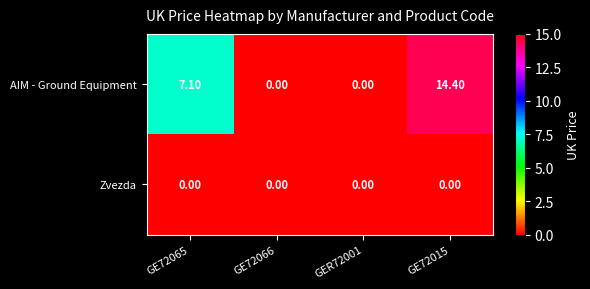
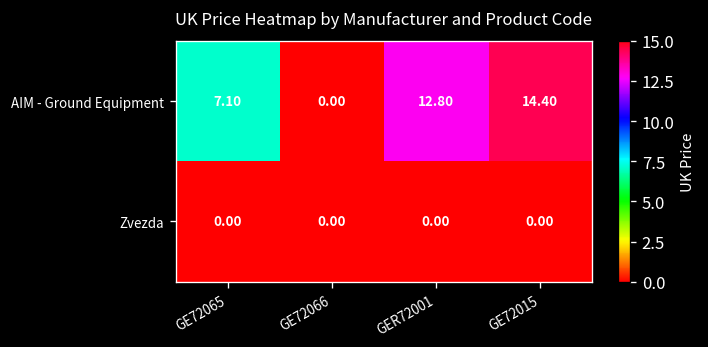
  {
    "AIM - Ground Equipment": {
      "GE72065": 7.10,
      "GE72066": 0.00,
-     "GER72001": 0.00,
+     "GER72001": 12.80,
      "GE72015": 14.40
    },
    "Zvezda": {
      "GE72065": 0.00,
      "GE72066": 0.00,
      "GER72001": 0.00,
      "GE72015": 0.00
    }
  }
